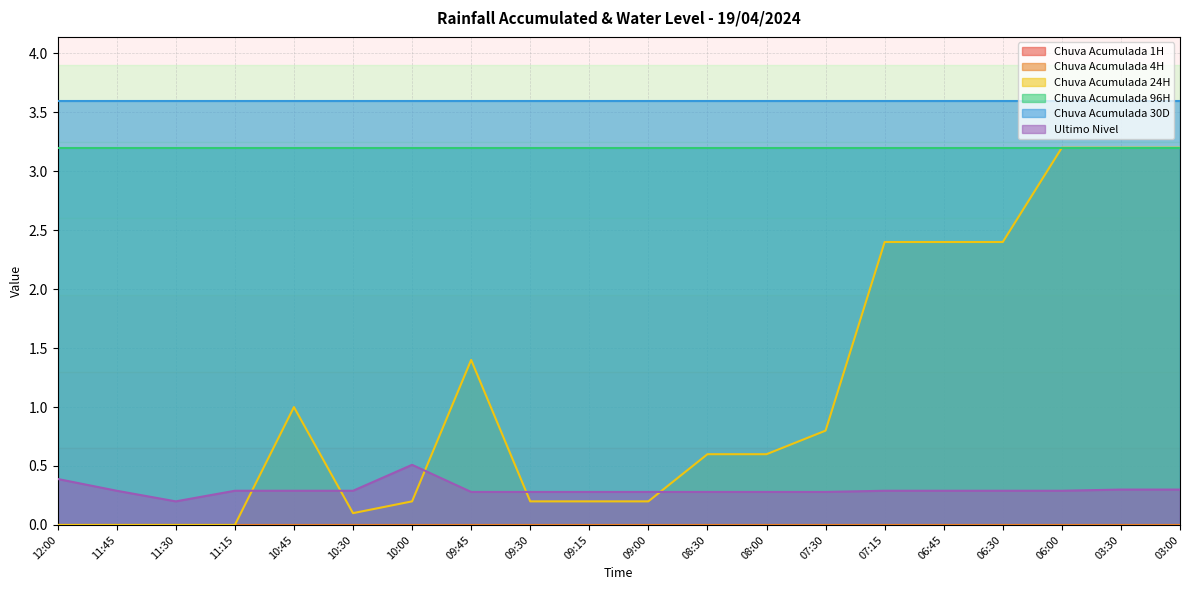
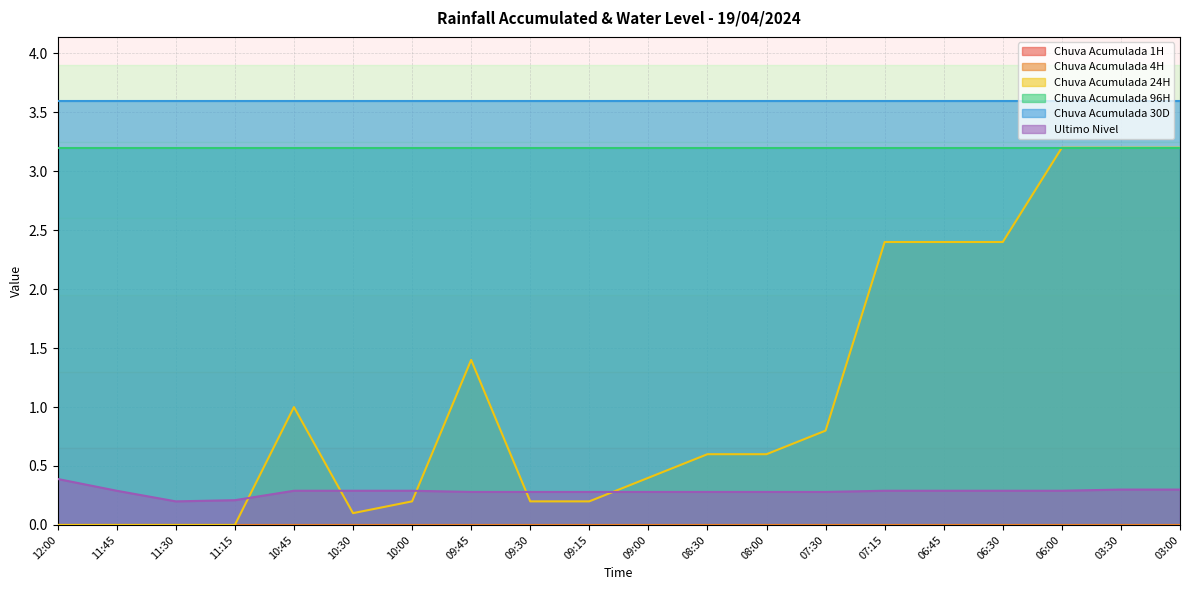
  {
    "Chuva Acumulada 4H": {
      "10:45": 0.00,
      "10:30": 0.00,
      "10:00": 0.00,
      "09:45": 0.00,
      "09:30": 0.00,
      "09:15": 0.00,
      "09:00": 0.00,
      "08:30": 0.00,
      "08:00": 0.00,
      "07:30": 0.00,
      "07:15": 0.00,
      "06:45": 0.00,
      "06:30": 0.00,
      "06:00": 0.00,
      "03:30": 0.00,
      "03:00": 0.00
    },
    "Chuva Acumulada 24H": {
      "10:45": 1.0,
      "10:30": 0.1,
      "10:00": 0.2,
      "09:45": 1.4,
      "09:30": 0.2,
      "09:15": 0.2,
-     "09:00": 0.2,
+     "09:00": 0.4,
      "08:30": 0.6,
      "08:00": 0.6,
      "07:30": 0.8,
      "07:15": 2.4,
      "06:45": 2.4,
      "06:30": 2.4
    },
    "Chuva Acumulada 96H": {
      "12:00": 3.20,
      "11:45": 3.20,
      "11:30": 3.20,
      "11:15": 3.20,
      "10:45": 3.20,
      "10:30": 3.20,
      "10:00": 3.20,
      "09:45": 3.20,
      "09:30": 3.20,
      "09:15": 3.20,
      "09:00": 3.20,
      "08:30": 3.20,
      "08:00": 3.20,
      "07:30": 3.20,
      "07:15": 3.20,
      "06:45": 3.20,
      "06:30": 3.20
    },
    "Chuva Acumulada 30D": {
      "12:00": 3.60,
      "11:45": 3.60,
      "11:30": 3.60,
      "11:15": 3.60,
      "10:45": 3.60,
      "10:30": 3.60,
      "10:00": 3.60,
      "09:45": 3.60,
      "09:30": 3.60,
      "09:15": 3.60,
      "09:00": 3.60,
      "08:30": 3.60,
      "08:00": 3.60,
      "07:30": 3.60,
      "07:15": 3.60,
      "06:45": 3.60,
      "06:30": 3.60,
      "03:00": 3.60
    },
    "Ultimo Nivel": {
      "12:00": 0.39,
      "11:45": 0.29,
      "11:30": 0.20,
-     "11:15": 0.29,
+     "11:15": 0.21,
      "10:45": 0.29,
      "10:30": 0.29,
-     "10:00": 0.51,
+     "10:00": 0.29,
      "09:45": 0.28,
      "09:30": 0.28,
      "09:15": 0.28,
      "09:00": 0.28,
      "08:30": 0.28,
      "08:00": 0.28,
      "07:30": 0.28,
      "07:15": 0.29,
      "06:45": 0.29,
      "06:30": 0.29,
      "06:00": 0.29,
      "03:30": 0.30,
      "03:00": 0.30
    }
  }
